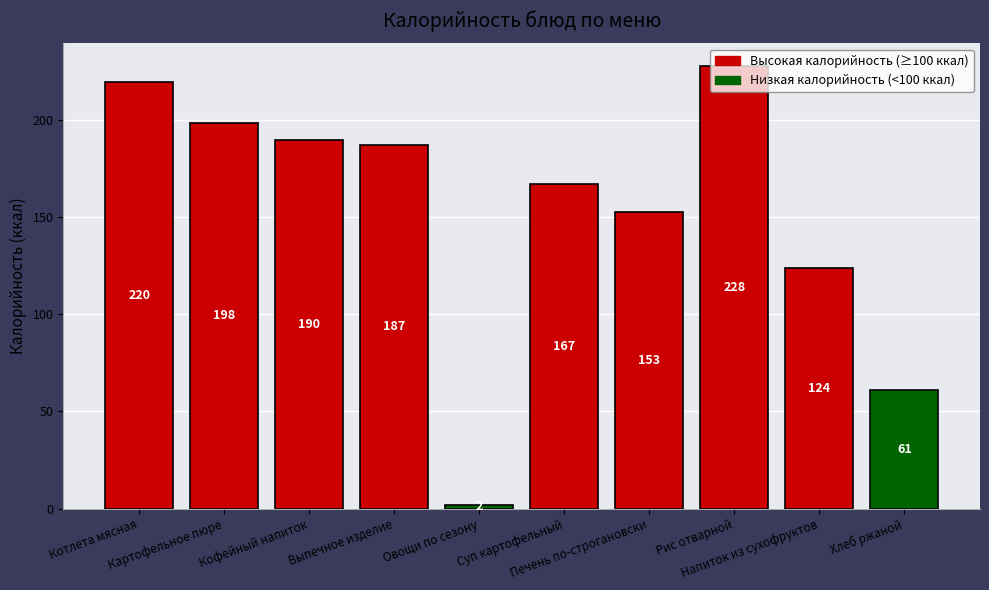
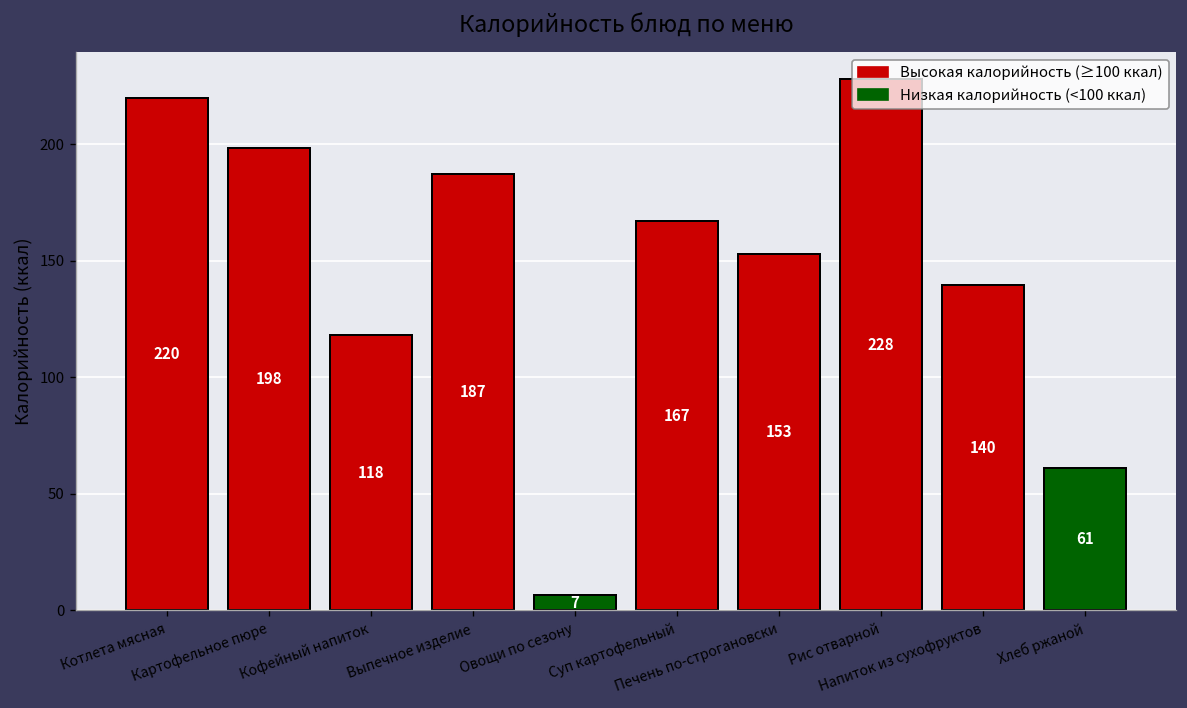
  {
    "Котлета мясная": 220,
    "Картофельное пюре": 198,
-   "Кофейный напиток": 190,
+   "Кофейный напиток": 118,
    "Выпечное изделие": 187,
-   "Овощи по сезону": 2,
+   "Овощи по сезону": 7,
    "Суп картофельный": 167,
    "Печень по-строгановски": 153,
-   "Напиток из сухофруктов": 124,
+   "Напиток из сухофруктов": 140,
    "Хлеб ржаной": 61
  }
